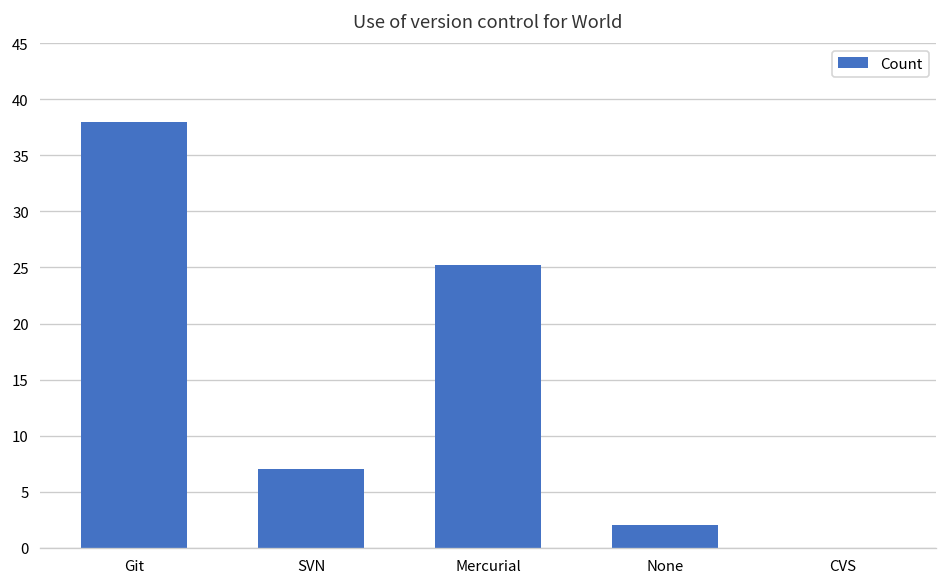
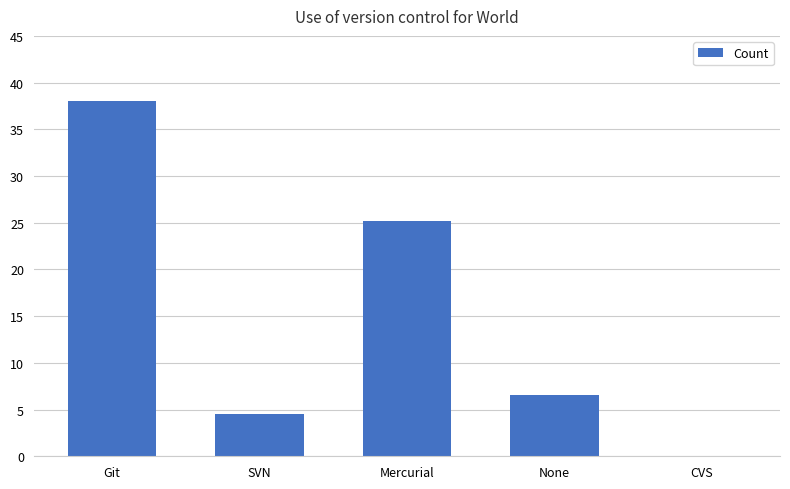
  {
    "Git": 38,
-   "SVN": 7,
+   "SVN": 5,
    "Mercurial": 25,
-   "None": 2,
+   "None": 7,
    "CVS": 0
  }
